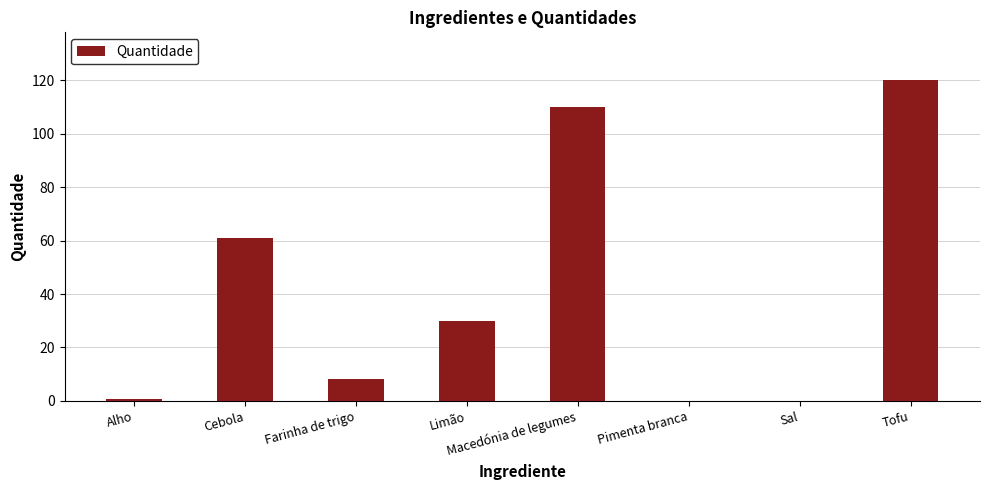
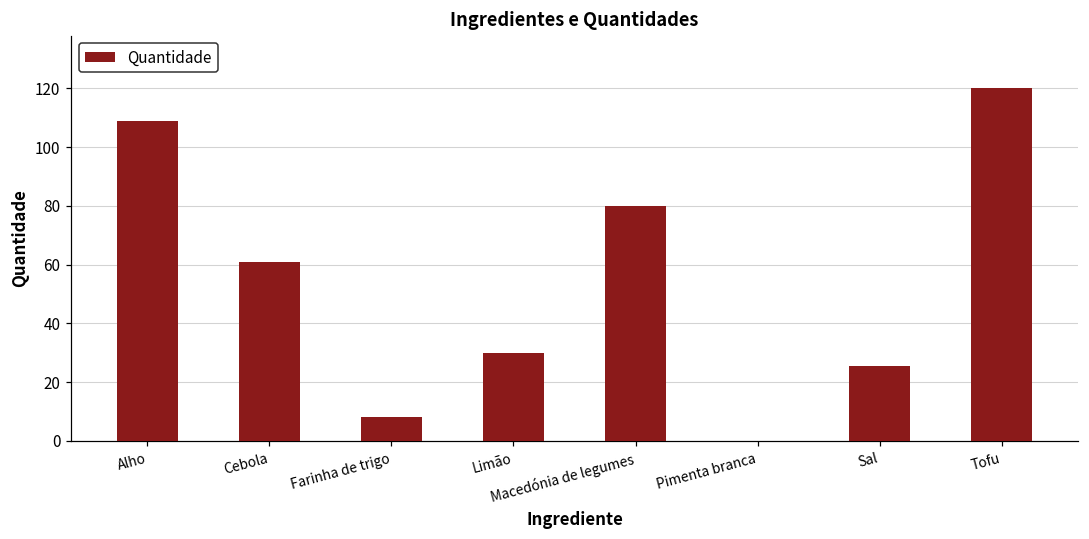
  {
-   "Alho": 1,
+   "Alho": 109,
    "Cebola": 61,
    "Farinha de trigo": 8,
    "Limão": 30,
-   "Macedónia de legumes": 110,
-   "Sal": 0,
+   "Macedónia de legumes": 80,
+   "Sal": 26,
    "Tofu": 120
  }
